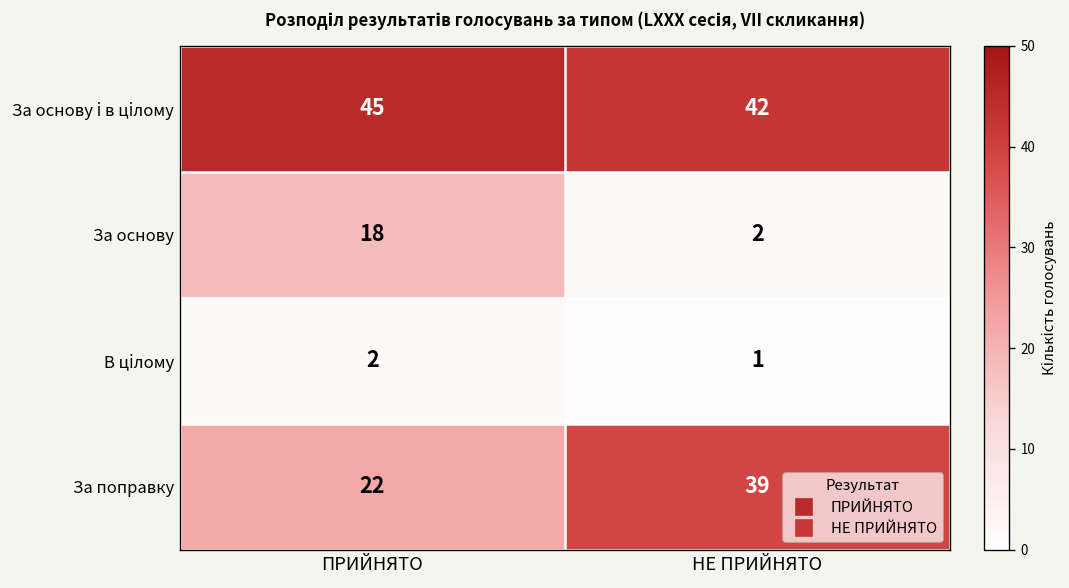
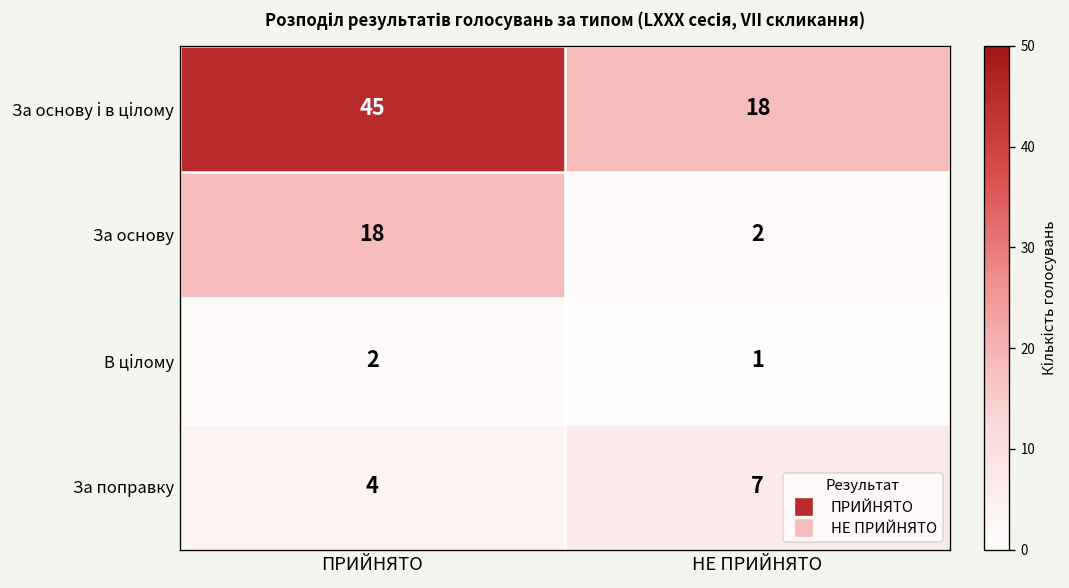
  {
    "За основу і в цілому": {
      "ПРИЙНЯТО": 45,
-     "НЕ ПРИЙНЯТО": 42
+     "НЕ ПРИЙНЯТО": 18
    },
    "За основу": {
      "ПРИЙНЯТО": 18,
      "НЕ ПРИЙНЯТО": 2
    },
    "В цілому": {
      "ПРИЙНЯТО": 2,
      "НЕ ПРИЙНЯТО": 1
    },
    "За поправку": {
-     "ПРИЙНЯТО": 22,
-     "НЕ ПРИЙНЯТО": 39
+     "ПРИЙНЯТО": 4,
+     "НЕ ПРИЙНЯТО": 7
    }
  }
